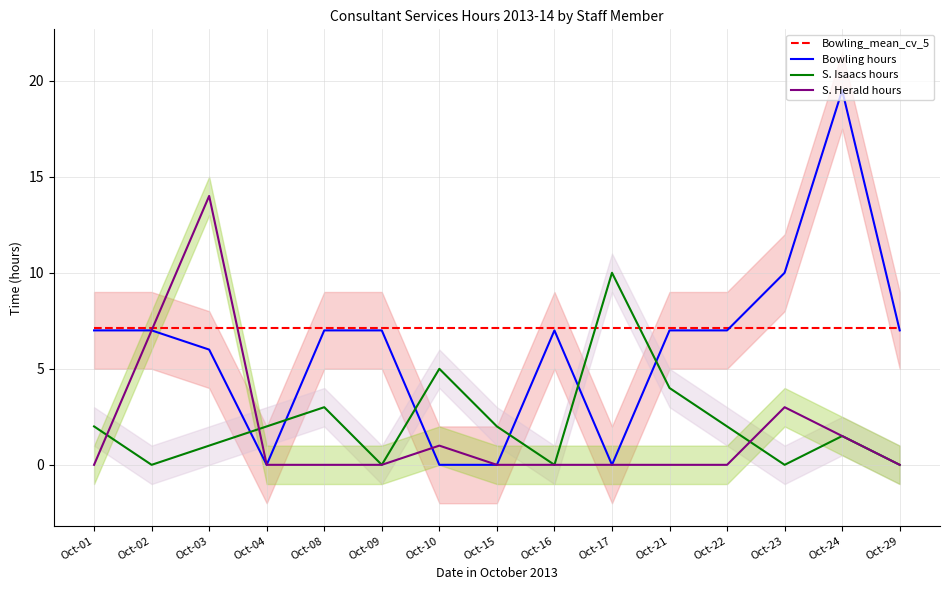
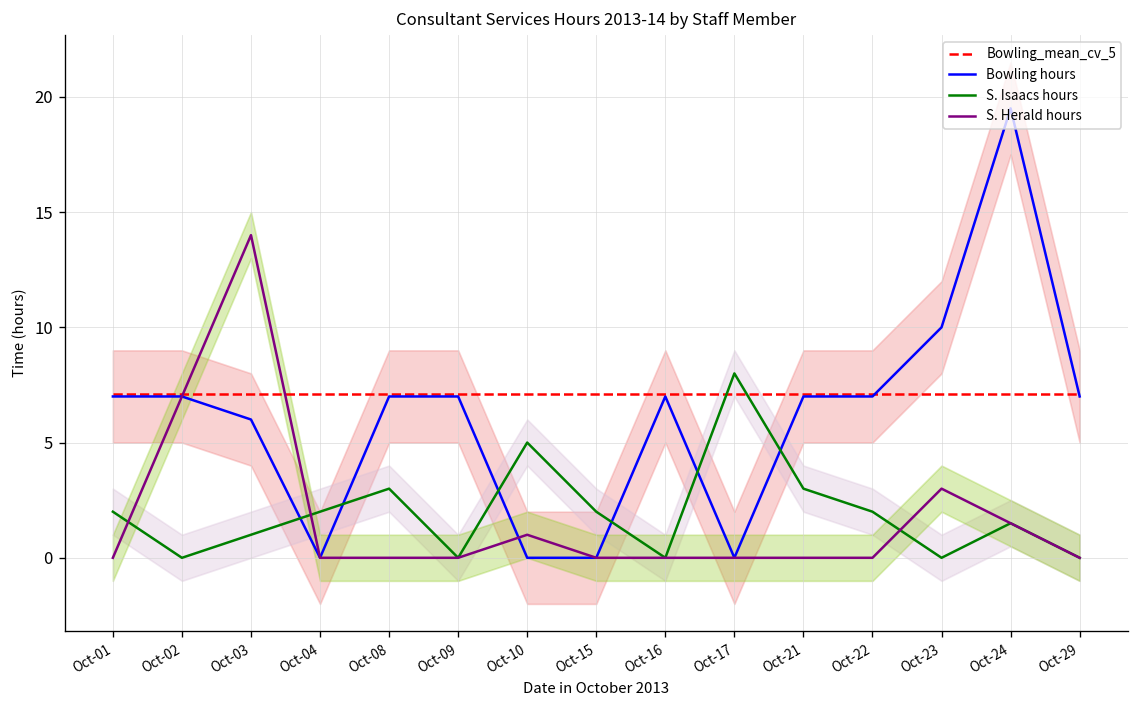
  {
    "Bowling_mean_cv_5": {
      "Oct-03": 7,
      "Oct-04": 7,
      "Oct-10": 7,
      "Oct-15": 7,
      "Oct-17": 7,
      "Oct-23": 7,
      "Oct-24": 7
    },
    "Bowling hours": {
      "Oct-03": 6,
      "Oct-10": 0,
      "Oct-23": 10
    },
    "S. Isaacs hours": {
      "Oct-01": 2,
      "Oct-02": 0,
      "Oct-03": 1,
      "Oct-08": 3,
      "Oct-10": 5,
-     "Oct-17": 10,
-     "Oct-21": 4,
+     "Oct-17": 8,
+     "Oct-21": 3,
      "Oct-22": 2,
      "Oct-23": 0
    },
    "S. Herald hours": {
      "Oct-01": 0,
      "Oct-03": 14,
      "Oct-08": 0,
      "Oct-10": 1,
      "Oct-21": 0,
      "Oct-22": 0,
      "Oct-23": 3
    }
  }
